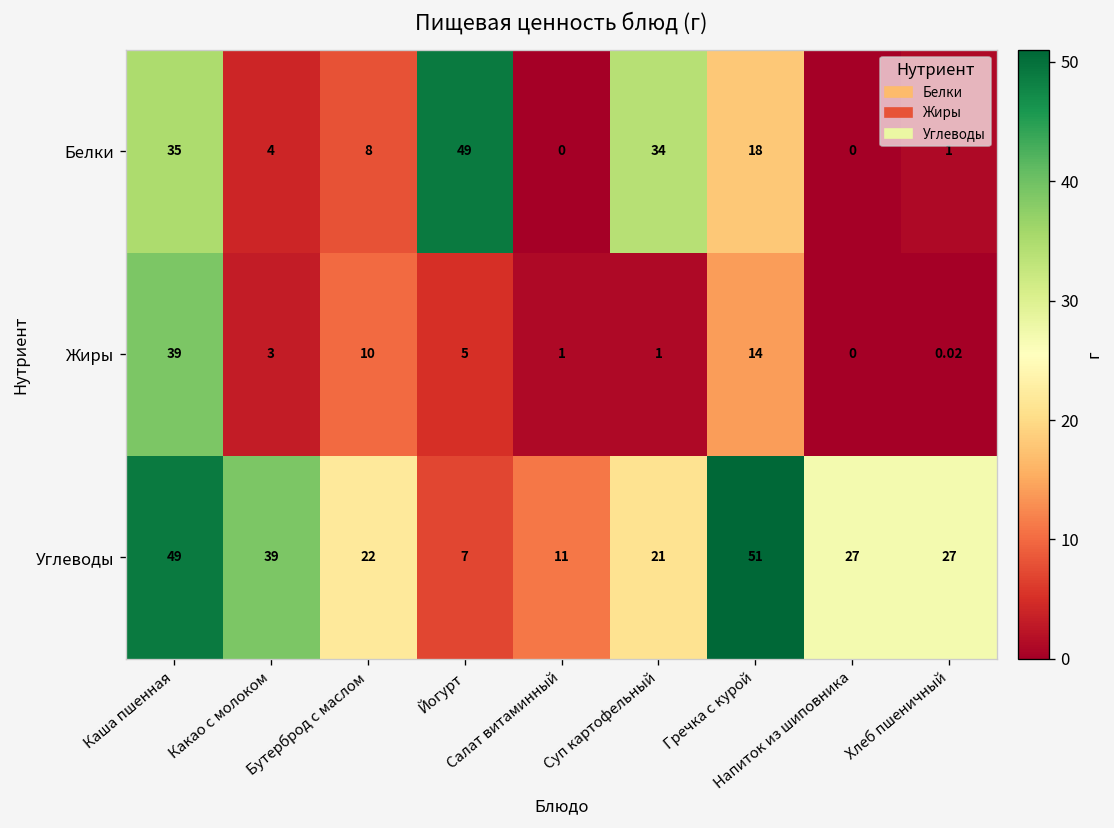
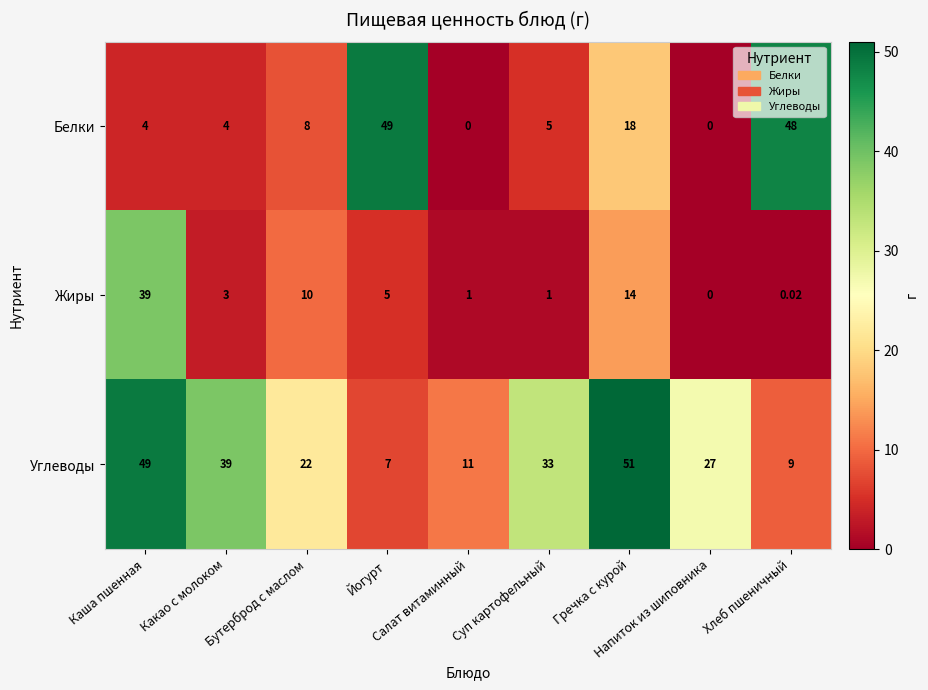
  {
    "Белки": {
-     "Каша пшенная": 35,
+     "Каша пшенная": 4,
      "Какао с молоком": 4,
      "Бутерброд с маслом": 8,
      "Йогурт": 49,
      "Салат витаминный": 0,
-     "Суп картофельный": 34,
+     "Суп картофельный": 5,
      "Гречка с курой": 18,
      "Напиток из шиповника": 0,
-     "Хлеб пшеничный": 1
+     "Хлеб пшеничный": 48
    },
    "Жиры": {
      "Каша пшенная": 39,
      "Какао с молоком": 3,
      "Бутерброд с маслом": 10,
      "Йогурт": 5,
      "Салат витаминный": 1,
      "Суп картофельный": 1,
      "Гречка с курой": 14,
      "Напиток из шиповника": 0,
      "Хлеб пшеничный": 0.02
    },
    "Углеводы": {
      "Каша пшенная": 49,
      "Какао с молоком": 39,
      "Бутерброд с маслом": 22,
      "Йогурт": 7,
      "Салат витаминный": 11,
-     "Суп картофельный": 21,
+     "Суп картофельный": 33,
      "Гречка с курой": 51,
      "Напиток из шиповника": 27,
-     "Хлеб пшеничный": 27
+     "Хлеб пшеничный": 9
    }
  }
